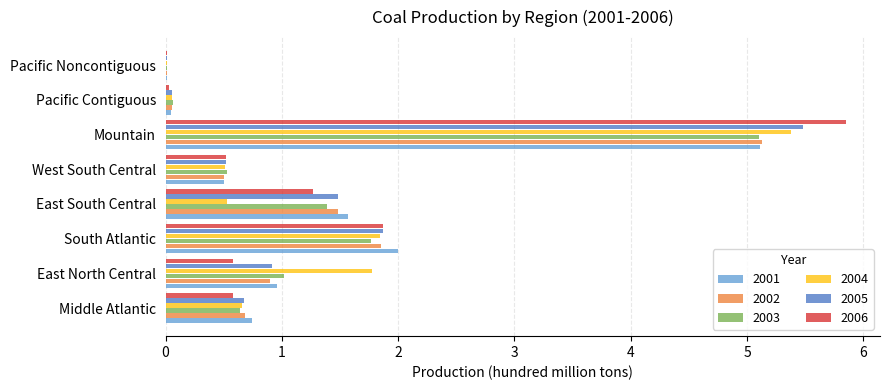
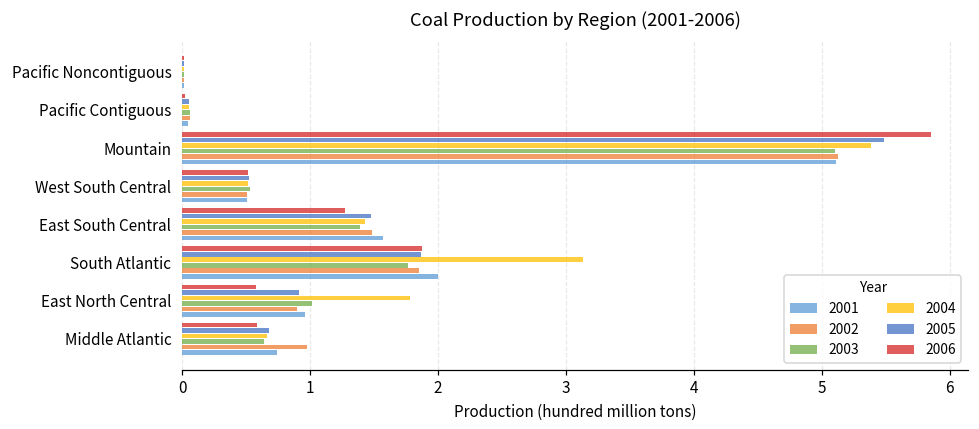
  {
    "2002": {
      "Pacific Contiguous": 0.06,
      "Mountain": 5.13,
      "West South Central": 0.50,
      "East South Central": 1.49,
      "South Atlantic": 1.85,
      "East North Central": 0.90,
-     "Middle Atlantic": 0.68
+     "Middle Atlantic": 0.98
    },
    "2003": {
      "Pacific Contiguous": 0.06,
      "Mountain": 5.11,
      "West South Central": 0.53,
      "East South Central": 1.39,
      "South Atlantic": 1.76,
      "East North Central": 1.02,
      "Middle Atlantic": 0.64
    },
    "2004": {
      "Pacific Contiguous": 0.06,
      "Mountain": 5.38,
      "West South Central": 0.51,
-     "East South Central": 0.53,
-     "South Atlantic": 1.85,
+     "East South Central": 1.43,
+     "South Atlantic": 3.13,
      "East North Central": 1.78,
      "Middle Atlantic": 0.66
    },
    "2006": {
      "Pacific Contiguous": 0.03,
      "Mountain": 5.85,
      "West South Central": 0.52,
      "East South Central": 1.27,
      "South Atlantic": 1.87,
      "East North Central": 0.58,
      "Middle Atlantic": 0.58
    }
  }
